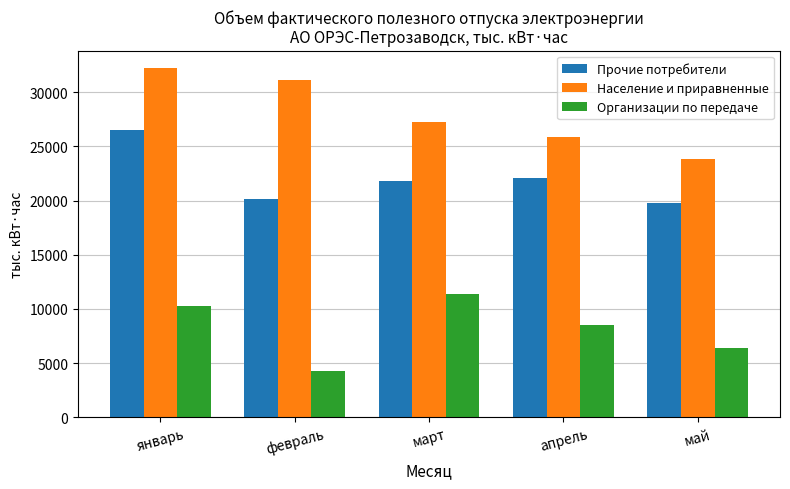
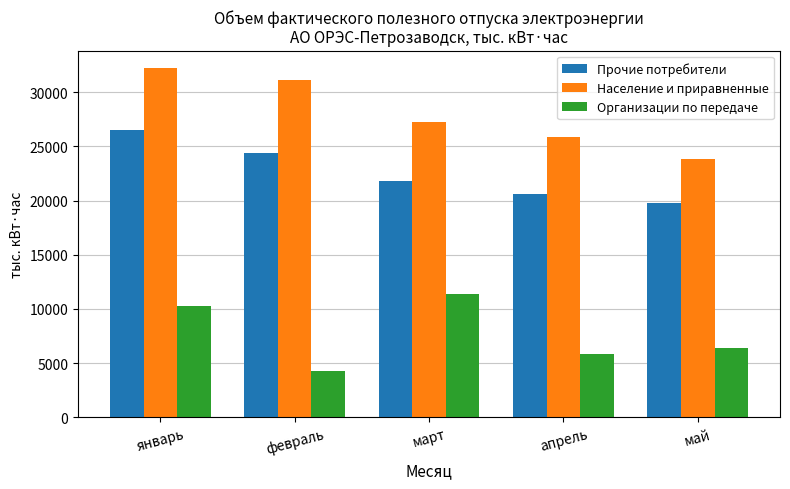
  {
    "Прочие потребители": {
      "январь": 26500,
-     "февраль": 20100,
+     "февраль": 24300,
      "март": 21800,
-     "апрель": 22100,
+     "апрель": 20600,
      "май": 19800
    },
    "Население и приравненные": {
      "январь": 32200,
      "февраль": 31200,
      "март": 27300,
      "апрель": 25900,
      "май": 23800
    },
    "Организации по передаче": {
      "январь": 10200,
      "февраль": 4300,
      "март": 11400,
-     "апрель": 8600,
+     "апрель": 5900,
      "май": 6400
    }
  }
